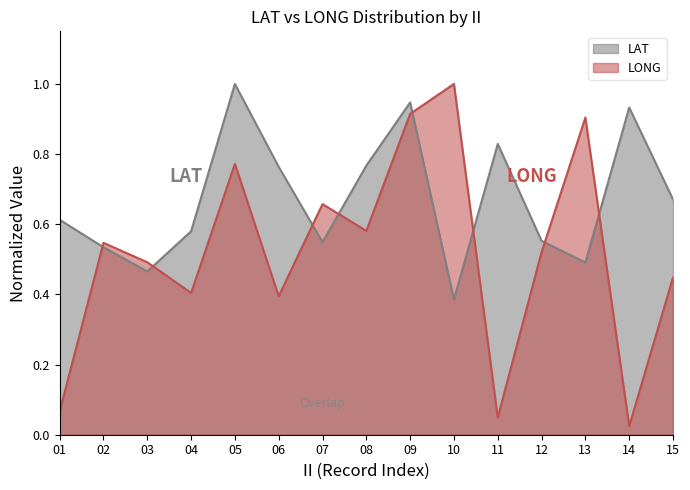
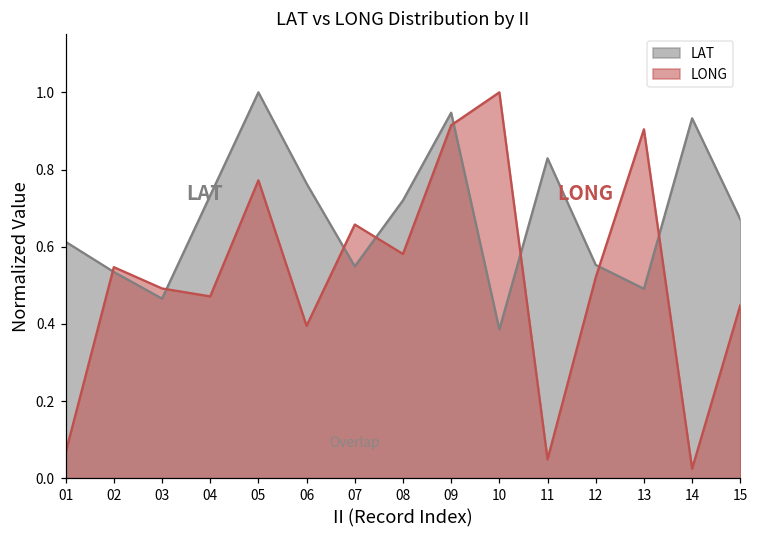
  {
    "LAT": {
      "01": 0.61,
      "02": 0.53,
      "03": 0.47,
-     "04": 0.58,
+     "04": 0.73,
      "05": 1.00,
      "06": 0.76,
      "07": 0.55,
-     "08": 0.77,
+     "08": 0.72,
      "09": 0.95,
      "10": 0.39,
      "11": 0.83,
      "12": 0.55,
      "13": 0.49,
      "14": 0.93,
      "15": 0.67
    },
    "LONG": {
      "01": 0.07,
      "02": 0.55,
      "03": 0.49,
-     "04": 0.40,
+     "04": 0.47,
      "05": 0.77,
      "06": 0.39,
      "07": 0.66,
      "08": 0.58,
      "09": 0.91,
      "10": 1.00,
      "11": 0.05,
      "12": 0.52,
      "13": 0.90,
      "14": 0.02,
      "15": 0.45
    }
  }
